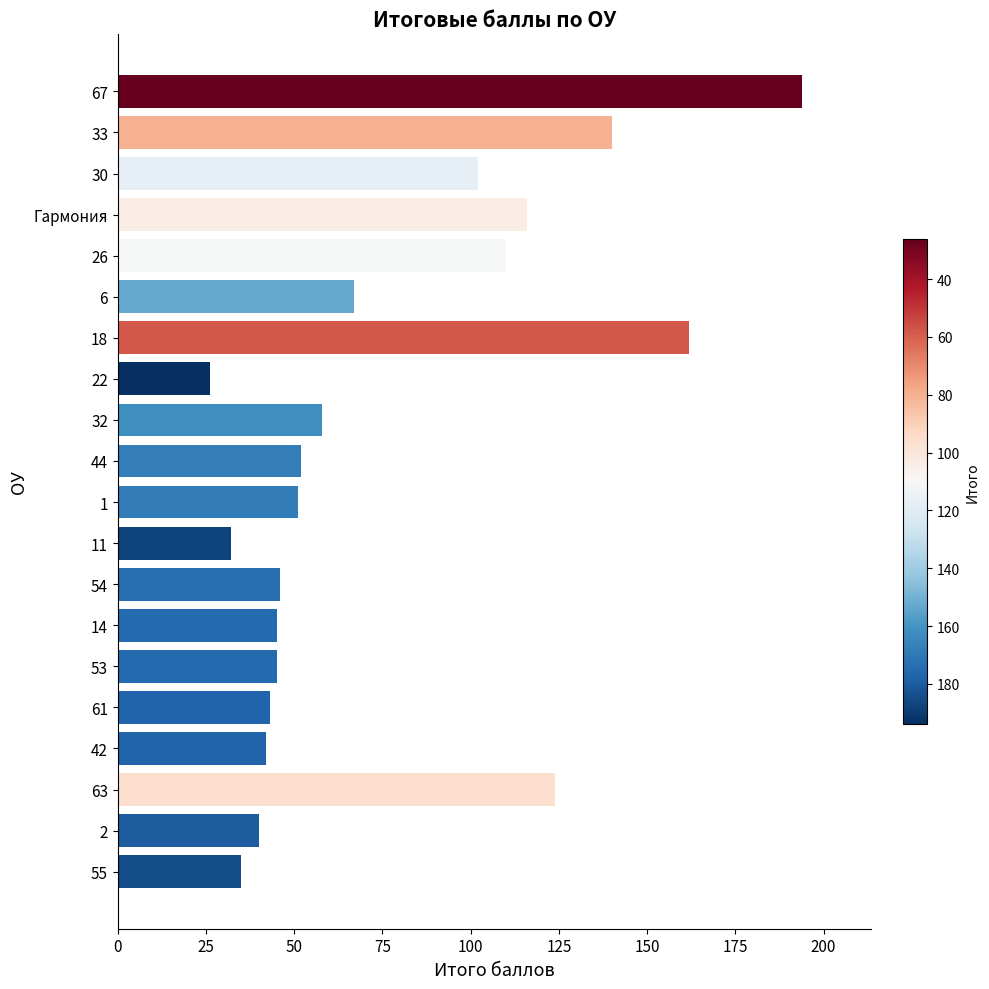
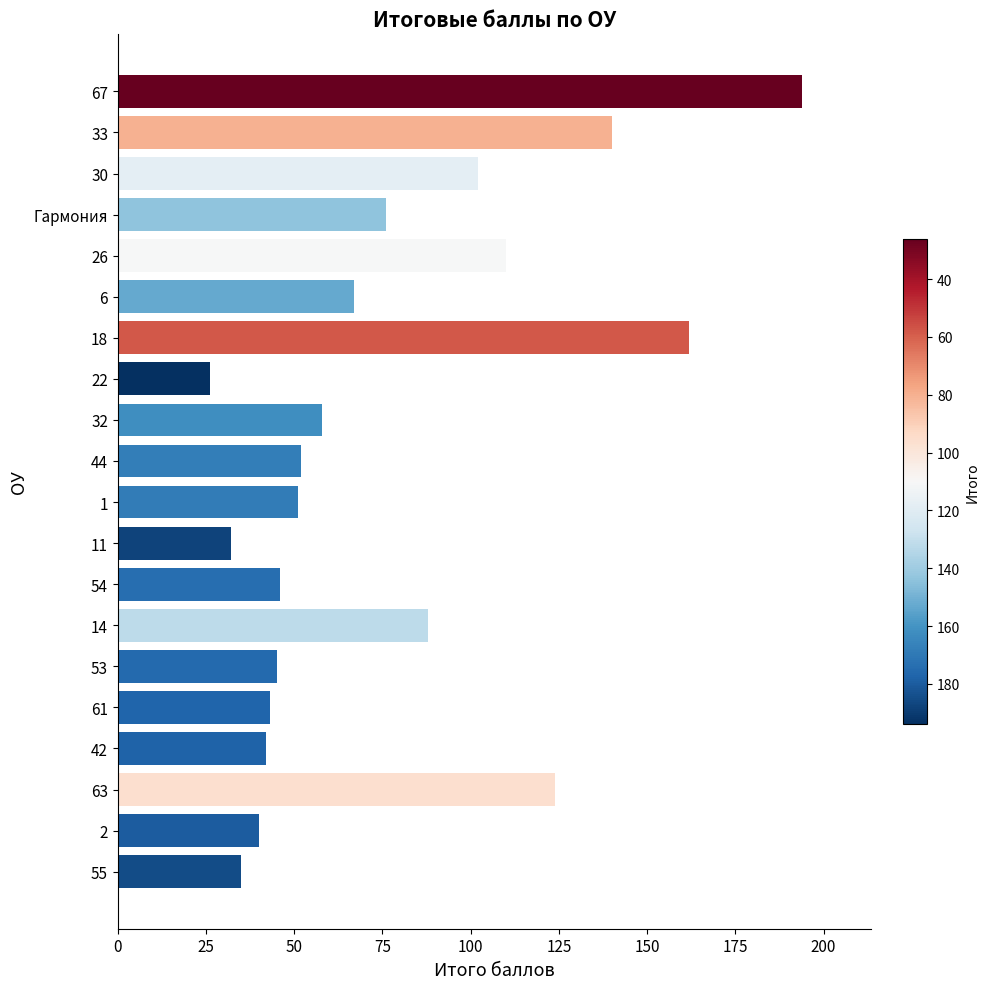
  {
    "67": 194,
    "33": 140,
    "30": 102,
-   "Гармония": 116,
+   "Гармония": 76,
    "26": 110,
    "6": 67,
    "18": 162,
    "22": 26,
    "32": 58,
    "44": 52,
    "1": 51,
    "11": 32,
    "54": 46,
-   "14": 45,
+   "14": 88,
    "53": 45,
    "61": 43,
    "42": 42,
    "63": 124,
    "2": 40,
    "55": 35
  }
